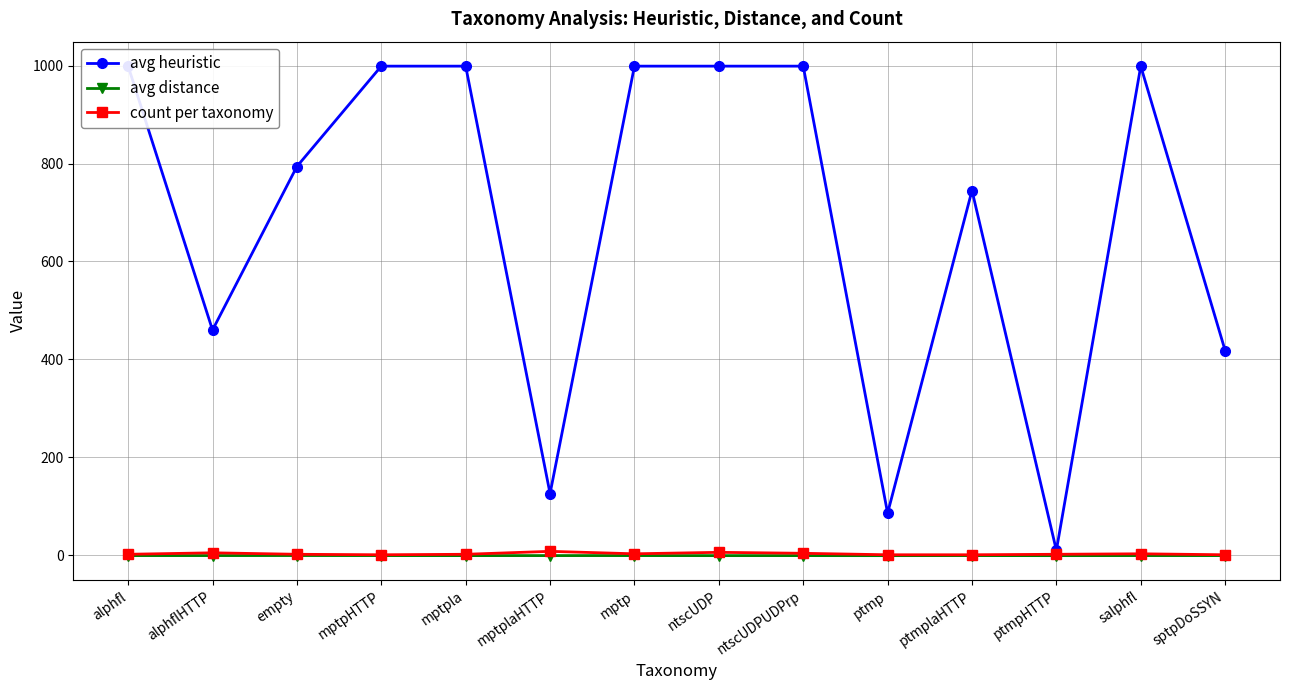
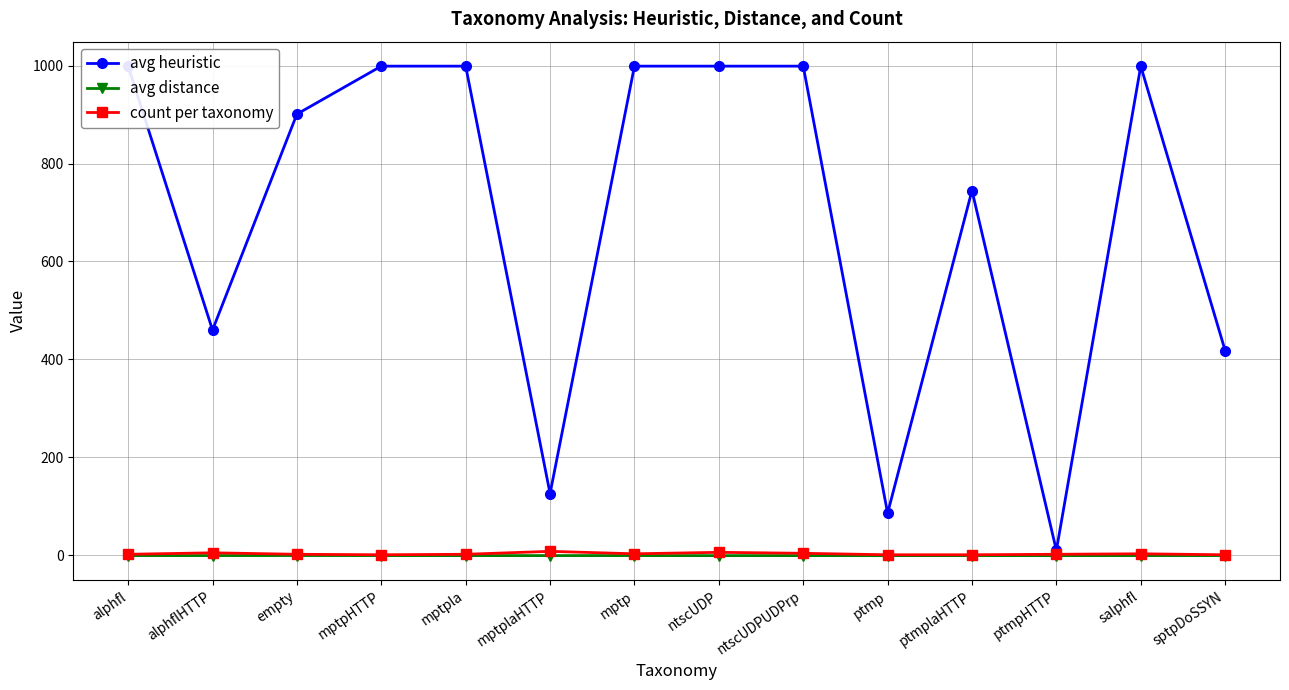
  {
    "avg heuristic": {
      "alphflHTTP": 460,
-     "empty": 790,
+     "empty": 900,
      "mptpHTTP": 1000,
      "mptpla": 1000,
      "mptplaHTTP": 130,
      "mptp": 1000,
      "ntscUDP": 1000,
      "ntscUDPUDPrp": 1000,
      "ptmp": 90,
      "ptmplaHTTP": 750,
      "ptmpHTTP": 10,
      "salphfl": 1000,
      "sptpDoSSYN": 420
    },
    "avg distance": {
      "alphflHTTP": 0,
      "mptplaHTTP": 0,
      "ntscUDP": 0
    },
    "count per taxonomy": {
      "alphflHTTP": 10,
      "mptplaHTTP": 10,
      "ntscUDP": 10
    }
  }
